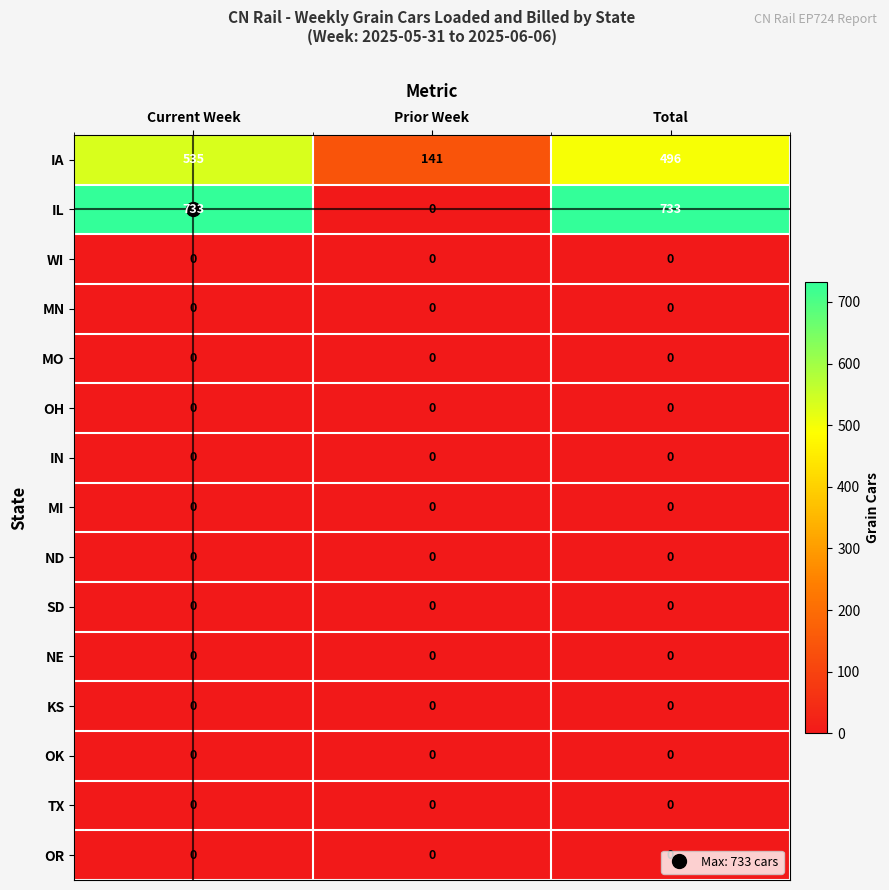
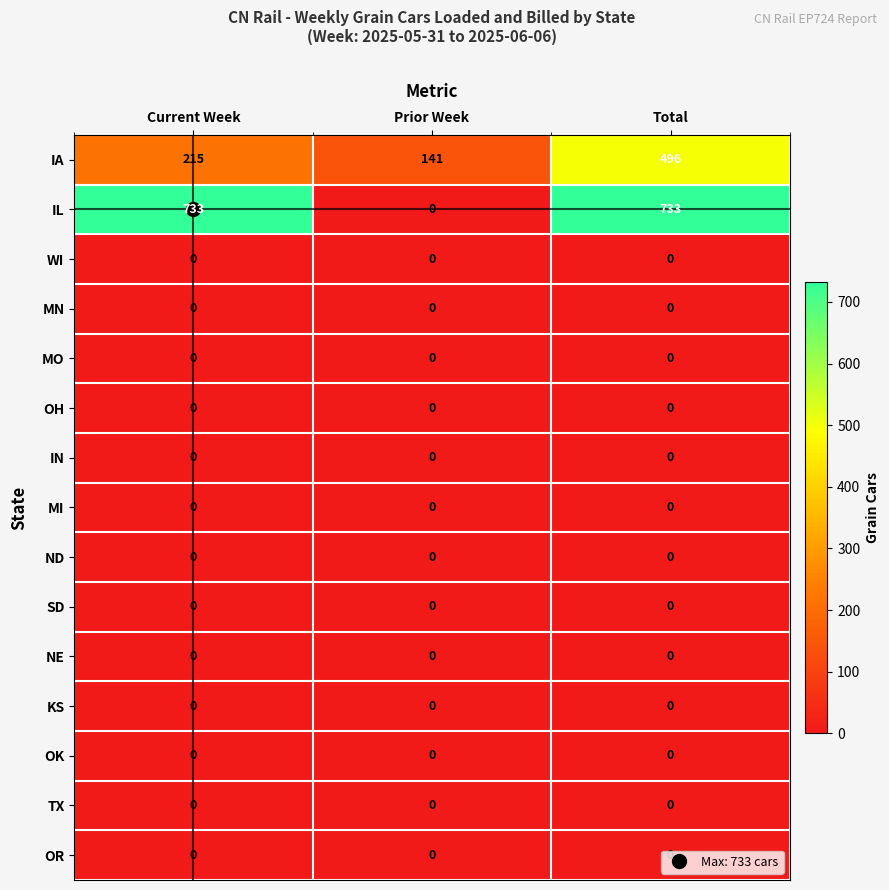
  {
    "IA": {
-     "Current Week": 535,
+     "Current Week": 215,
      "Prior Week": 141,
      "Total": 496
    },
    "IL": {
      "Prior Week": 0,
      "Total": 733
    },
    "WI": {
      "Current Week": 0,
      "Prior Week": 0,
      "Total": 0
    },
    "MN": {
      "Current Week": 0,
      "Prior Week": 0,
      "Total": 0
    },
    "MO": {
      "Current Week": 0,
      "Prior Week": 0,
      "Total": 0
    },
    "OH": {
      "Current Week": 0,
      "Prior Week": 0,
      "Total": 0
    },
    "IN": {
      "Current Week": 0,
      "Prior Week": 0,
      "Total": 0
    },
    "MI": {
      "Current Week": 0,
      "Prior Week": 0,
      "Total": 0
    },
    "ND": {
      "Current Week": 0,
      "Prior Week": 0,
      "Total": 0
    },
    "SD": {
      "Current Week": 0,
      "Prior Week": 0,
      "Total": 0
    },
    "NE": {
      "Current Week": 0,
      "Prior Week": 0,
      "Total": 0
    },
    "KS": {
      "Current Week": 0,
      "Prior Week": 0,
      "Total": 0
    },
    "OK": {
      "Current Week": 0,
      "Prior Week": 0,
      "Total": 0
    },
    "TX": {
      "Current Week": 0,
      "Prior Week": 0,
      "Total": 0
    },
    "OR": {
      "Current Week": 0,
      "Prior Week": 0
    }
  }
